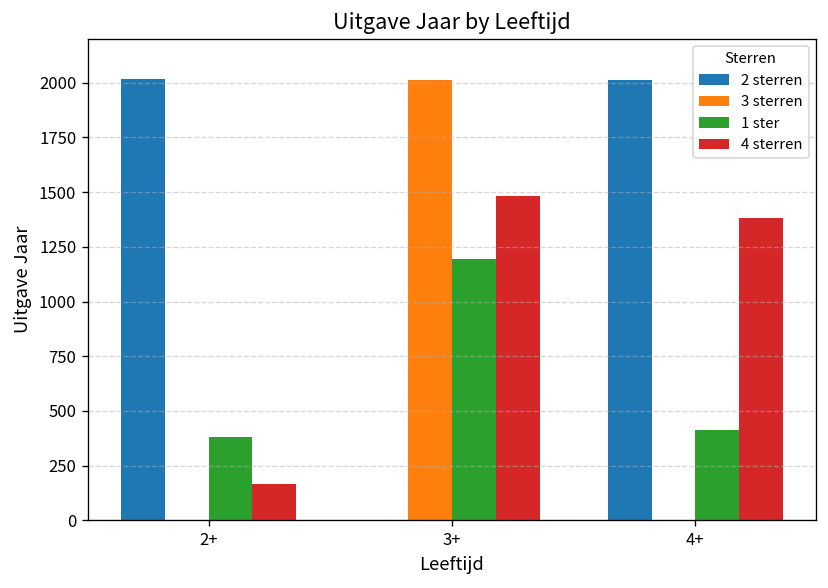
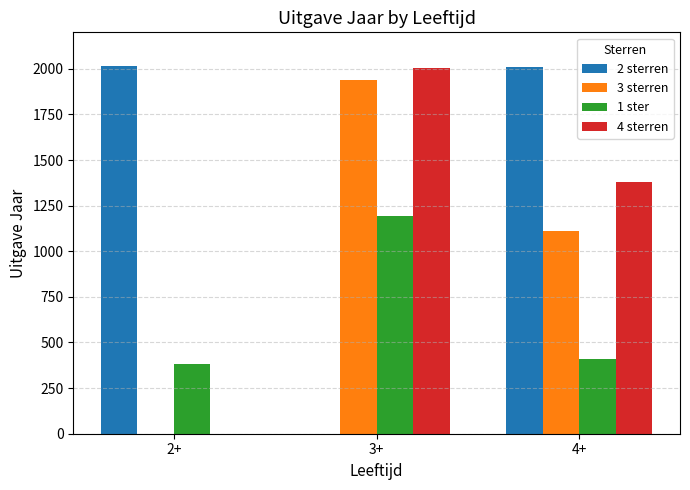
  {
    "2 sterren": {
      "2+": 2020,
      "3+": 0,
      "4+": 2010
    },
    "3 sterren": {
      "2+": 0,
-     "3+": 2010,
-     "4+": 0
+     "3+": 1940,
+     "4+": 1110
    },
    "1 ster": {
      "2+": 380,
      "3+": 1190,
      "4+": 410
    },
    "4 sterren": {
-     "2+": 170,
-     "3+": 1480,
+     "2+": 0,
+     "3+": 2010,
      "4+": 1380
    }
  }
